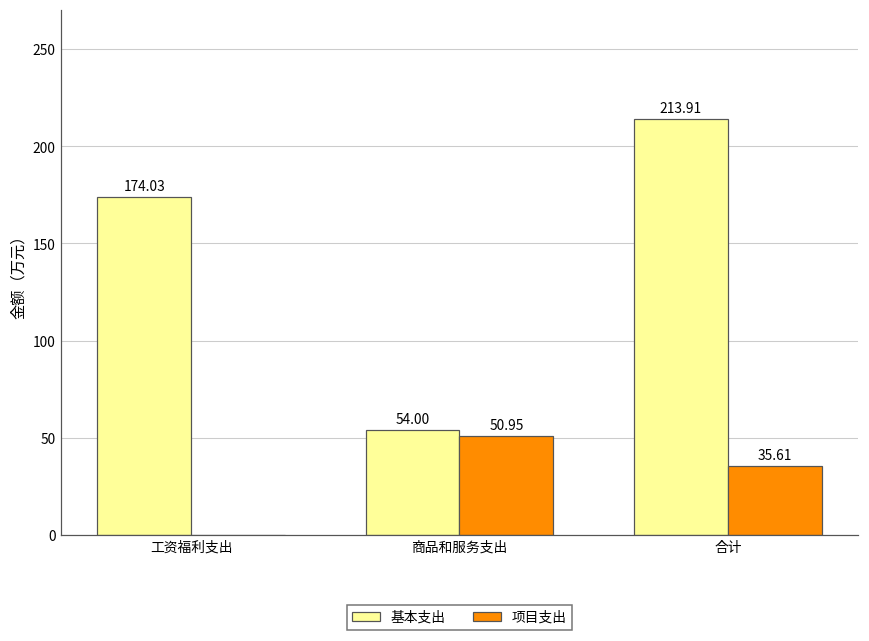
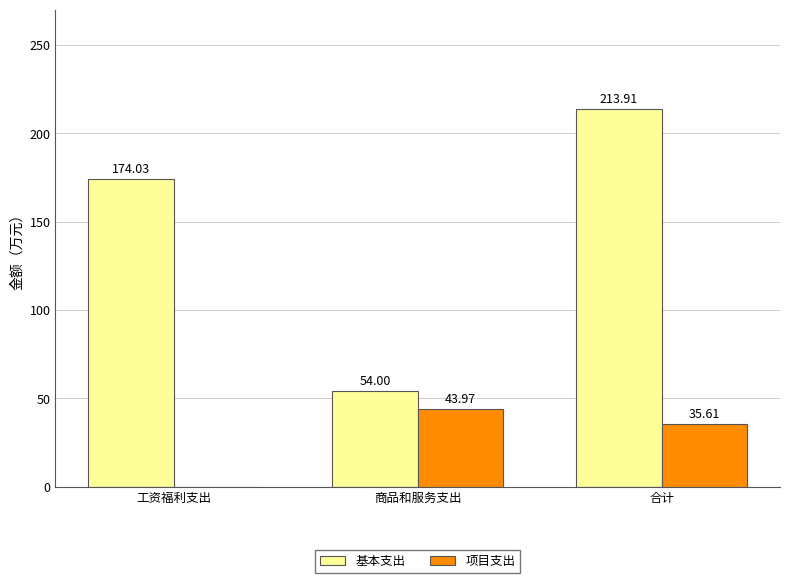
  {
    "基本支出": {
      "工资福利支出": 174.03,
      "商品和服务支出": 54.00,
      "合计": 213.91
    },
    "项目支出": {
-     "商品和服务支出": 50.95,
+     "商品和服务支出": 43.97,
      "合计": 35.61
    }
  }
